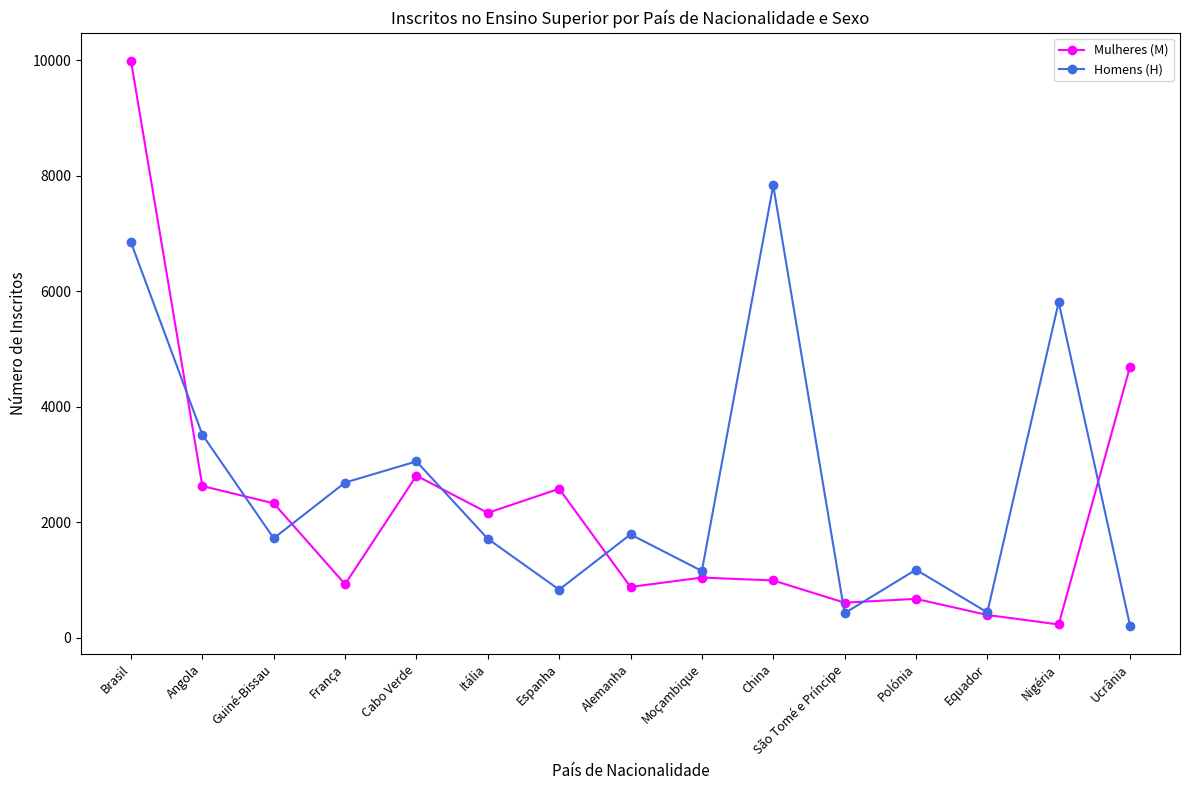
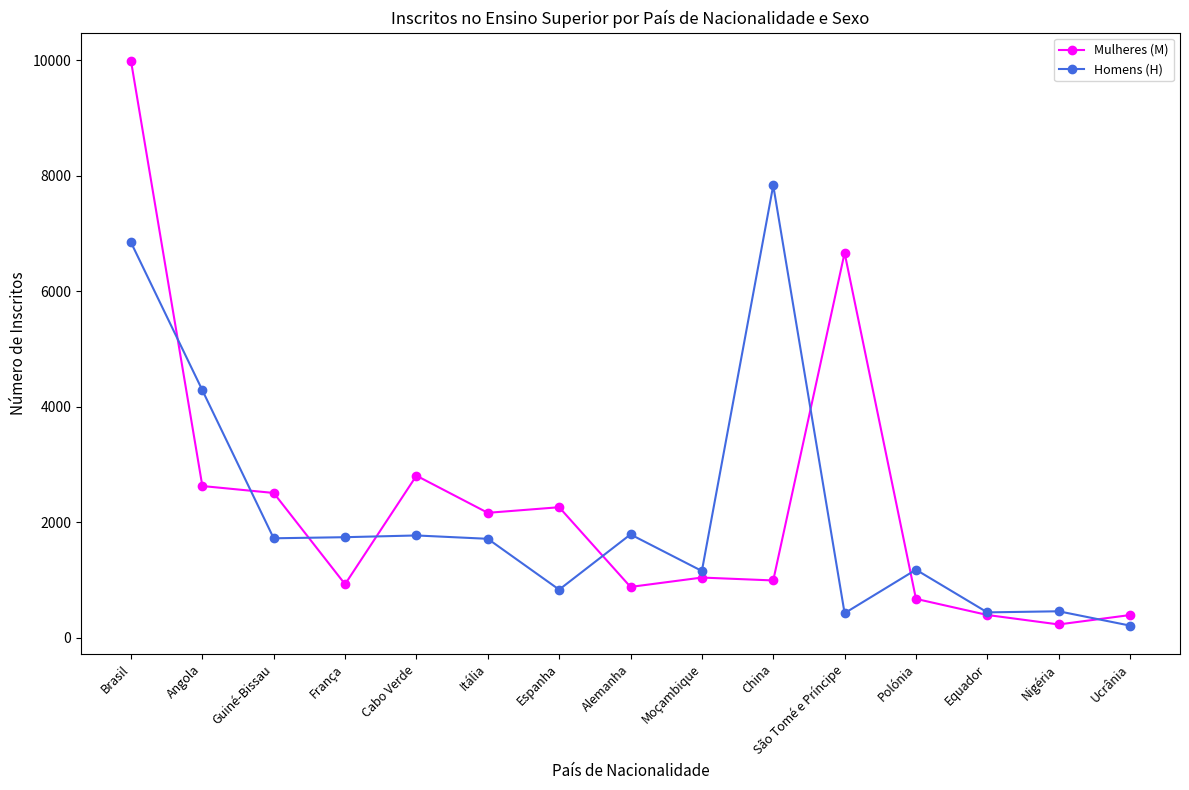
  {
    "Mulheres (M)": {
      "Brasil": 10000,
      "Angola": 2600,
-     "Guiné-Bissau": 2300,
+     "Guiné-Bissau": 2500,
      "França": 900,
      "Cabo Verde": 2800,
      "Itália": 2200,
-     "Espanha": 2600,
+     "Espanha": 2300,
      "Alemanha": 900,
      "Moçambique": 1000,
      "China": 1000,
-     "São Tomé e Príncipe": 600,
+     "São Tomé e Príncipe": 6700,
      "Polónia": 700,
      "Equador": 400,
      "Nigéria": 200,
-     "Ucrânia": 4700
+     "Ucrânia": 400
    },
    "Homens (H)": {
      "Brasil": 6800,
-     "Angola": 3500,
+     "Angola": 4300,
      "Guiné-Bissau": 1700,
-     "França": 2700,
-     "Cabo Verde": 3100,
+     "França": 1700,
+     "Cabo Verde": 1800,
      "Itália": 1700,
      "Espanha": 800,
      "Alemanha": 1800,
      "Moçambique": 1200,
      "China": 7800,
      "São Tomé e Príncipe": 400,
      "Polónia": 1200,
      "Equador": 400,
-     "Nigéria": 5800,
+     "Nigéria": 500,
      "Ucrânia": 200
    }
  }
